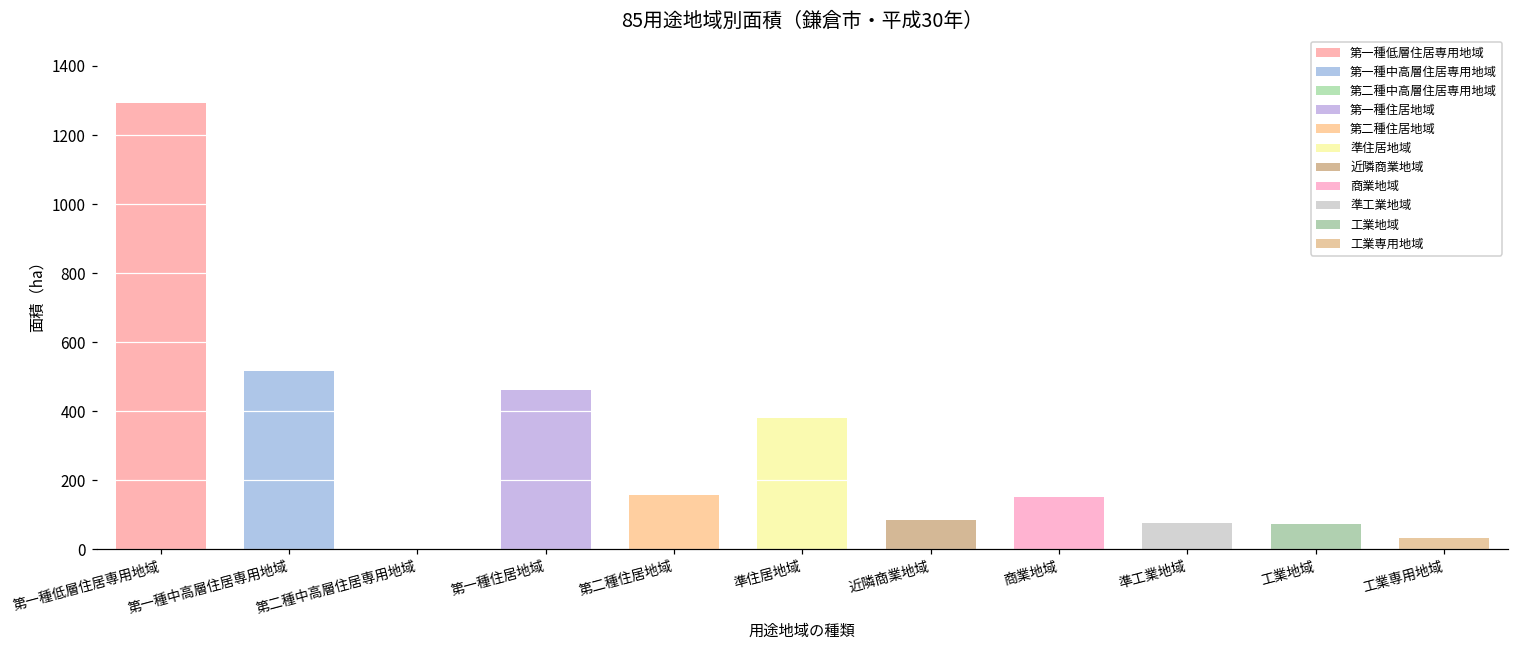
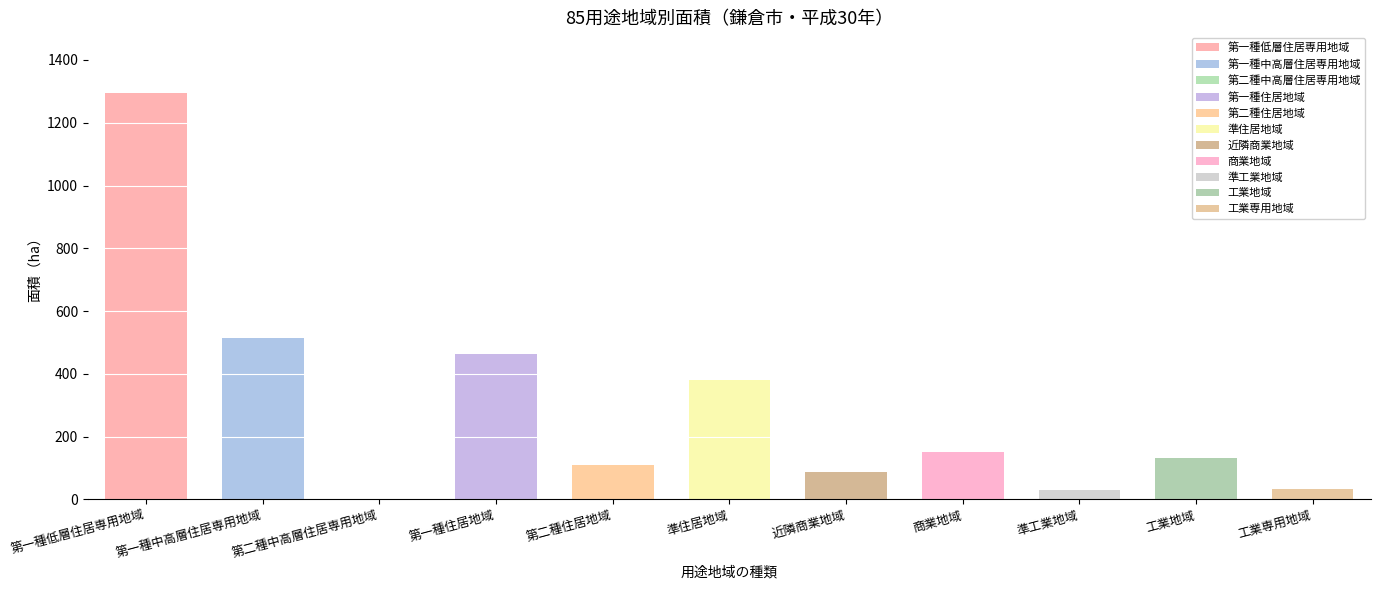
  {
    "第一種低層住居専用地域": 1290,
    "第一種中高層住居専用地域": 520,
    "第一種住居地域": 460,
-   "第二種住居地域": 160,
+   "第二種住居地域": 110,
    "準住居地域": 380,
    "近隣商業地域": 90,
    "商業地域": 150,
-   "準工業地域": 80,
-   "工業地域": 70,
+   "準工業地域": 30,
+   "工業地域": 130,
    "工業専用地域": 30
  }
